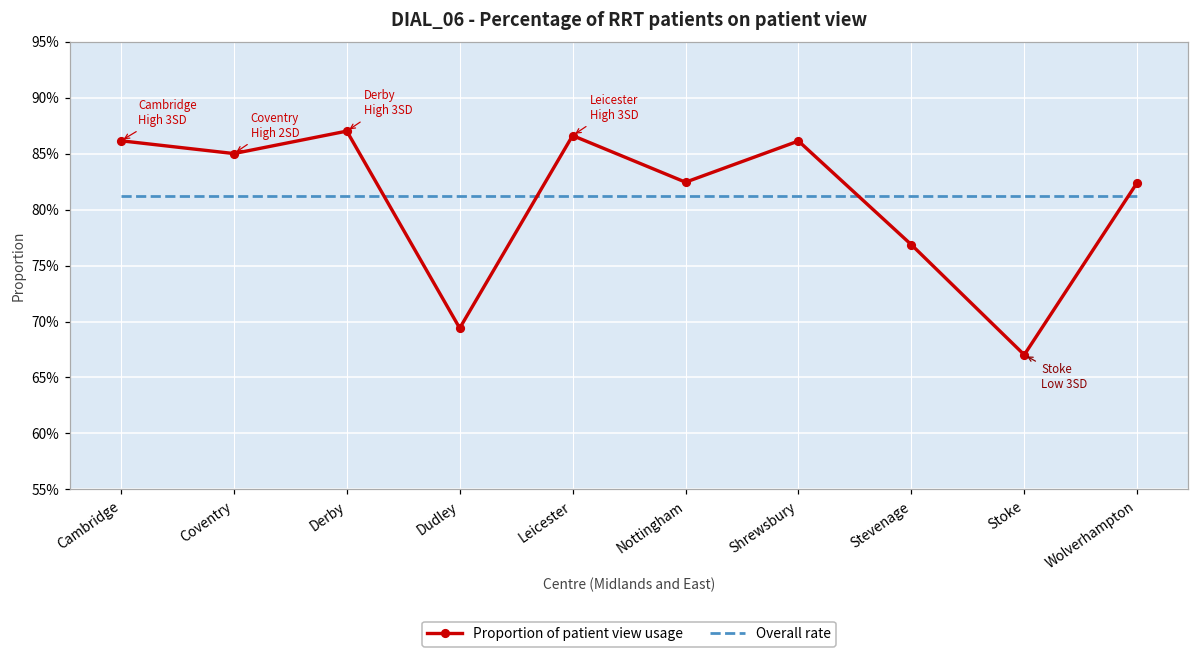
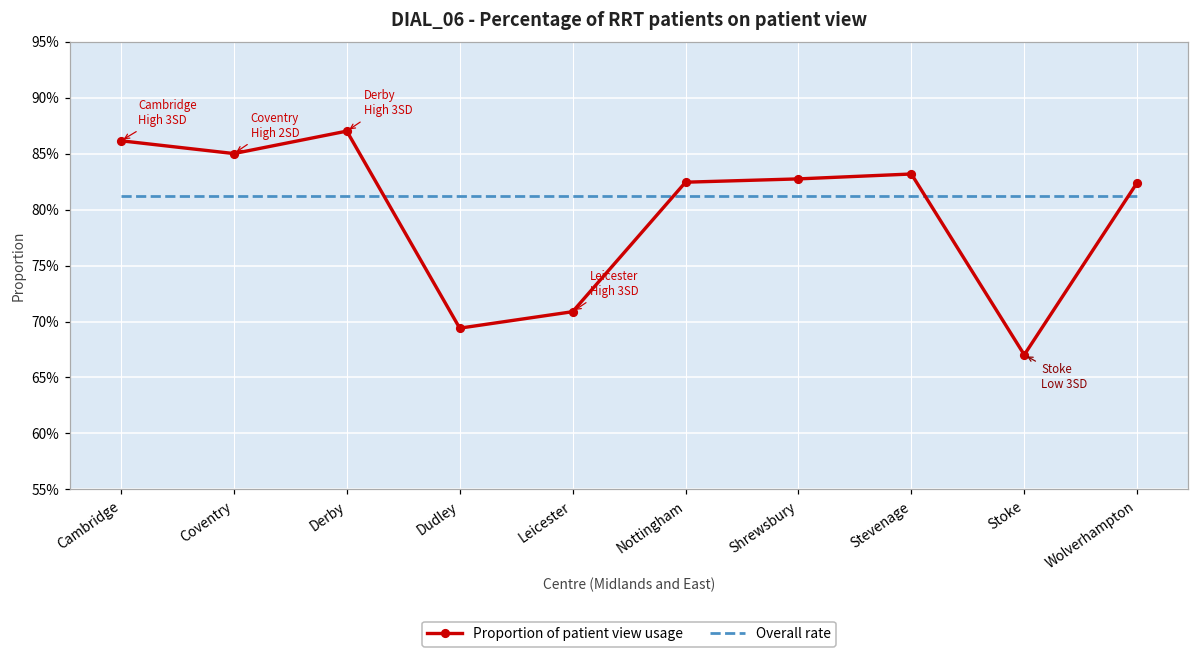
  {
    "Proportion of patient view usage": {
      "Dudley": "69.4%",
-     "Leicester": "86.6%",
+     "Leicester": "70.9%",
      "Nottingham": "82.4%",
-     "Shrewsbury": "86.1%",
-     "Stevenage": "76.9%",
+     "Shrewsbury": "82.7%",
+     "Stevenage": "83.2%",
      "Wolverhampton": "82.4%"
    },
    "Overall rate": {
      "Cambridge": "81.2%",
      "Coventry": "81.2%",
      "Derby": "81.2%",
      "Dudley": "81.2%",
      "Leicester": "81.2%",
      "Nottingham": "81.2%",
      "Shrewsbury": "81.2%",
      "Stevenage": "81.2%",
      "Stoke": "81.2%",
      "Wolverhampton": "81.2%"
    }
  }
